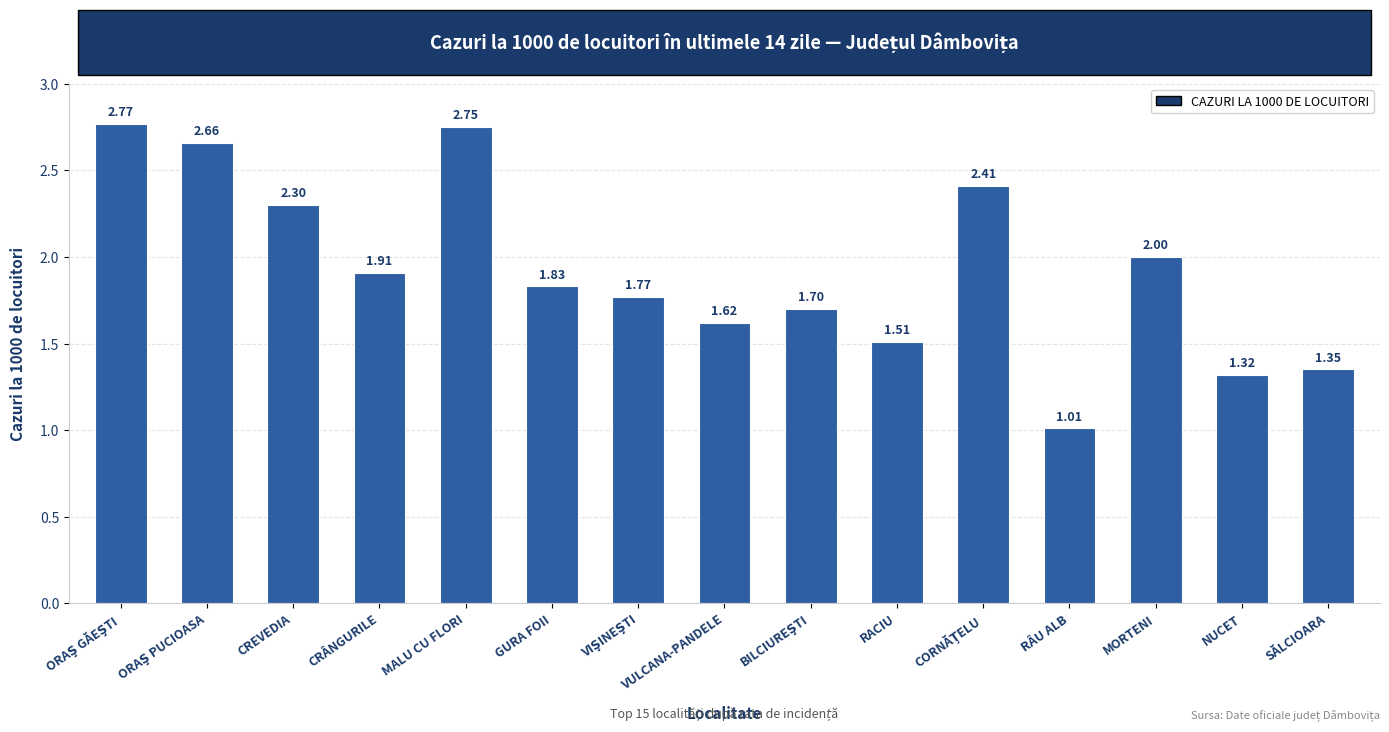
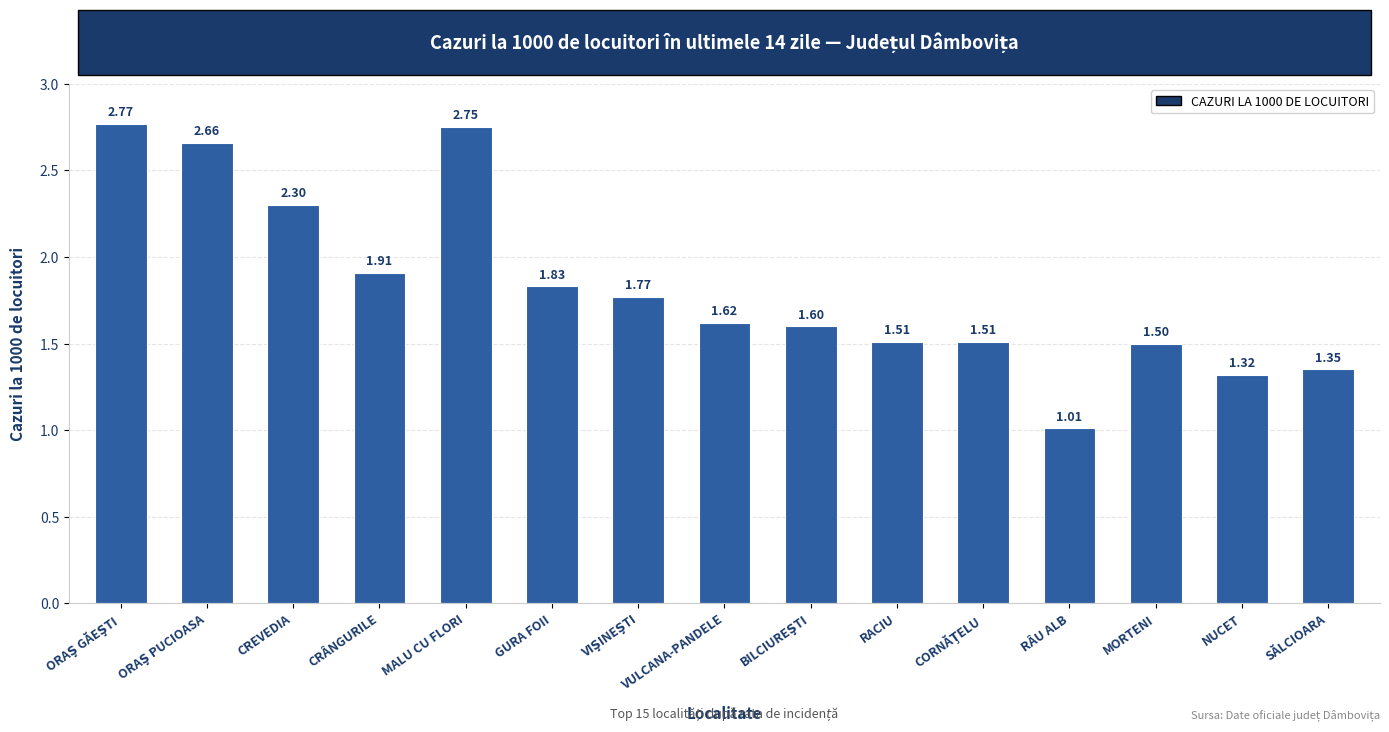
  {
    "ORAŞ GĂEŞTI": 2.77,
    "ORAŞ PUCIOASA": 2.66,
    "CREVEDIA": 2.30,
    "CRÂNGURILE": 1.91,
    "MALU CU FLORI": 2.75,
    "GURA FOII": 1.83,
    "VIŞINEŞTI": 1.77,
    "VULCANA-PANDELE": 1.62,
-   "BILCIUREŞTI": 1.70,
+   "BILCIUREŞTI": 1.60,
    "RACIU": 1.51,
-   "CORNĂŢELU": 2.41,
+   "CORNĂŢELU": 1.51,
    "RÂU ALB": 1.01,
-   "MORTENI": 2.00,
+   "MORTENI": 1.50,
    "NUCET": 1.32,
    "SĂLCIOARA": 1.35
  }
